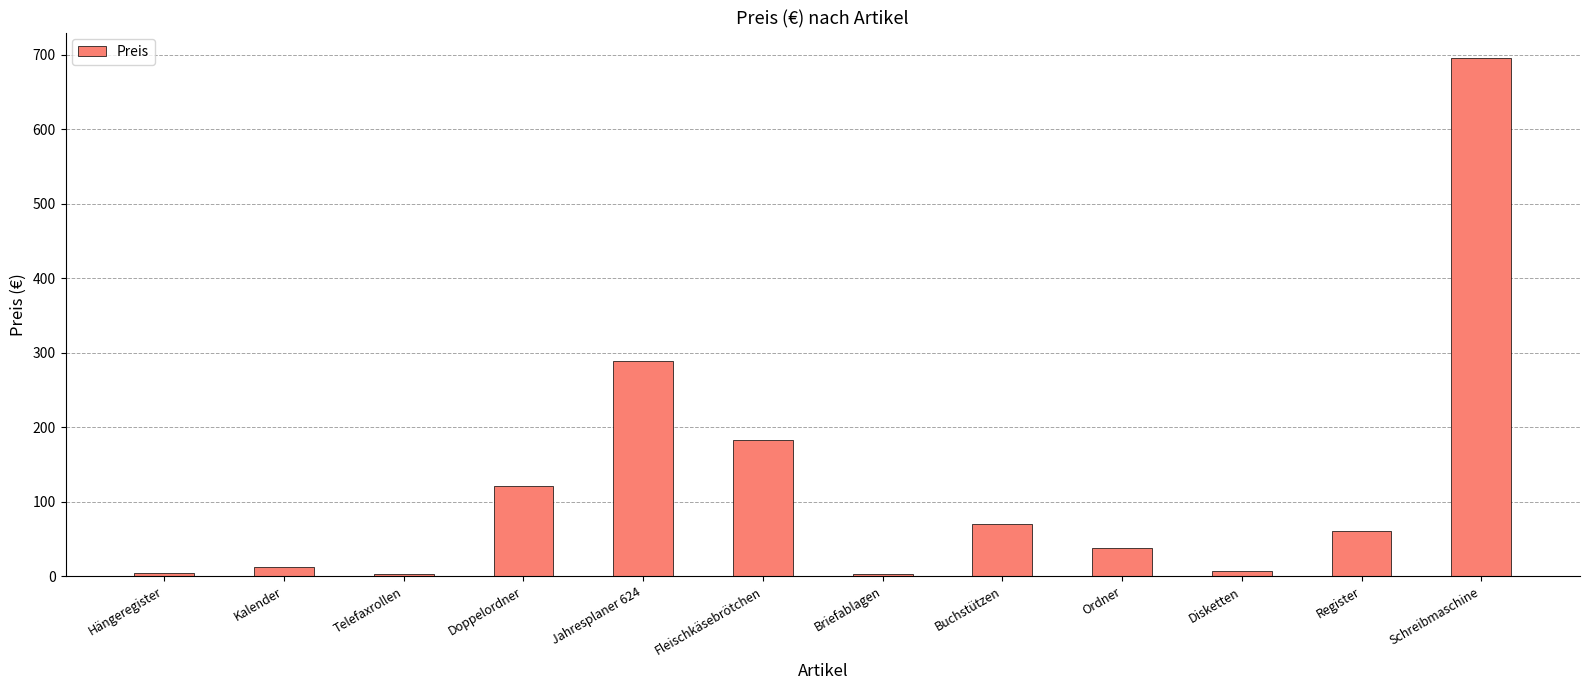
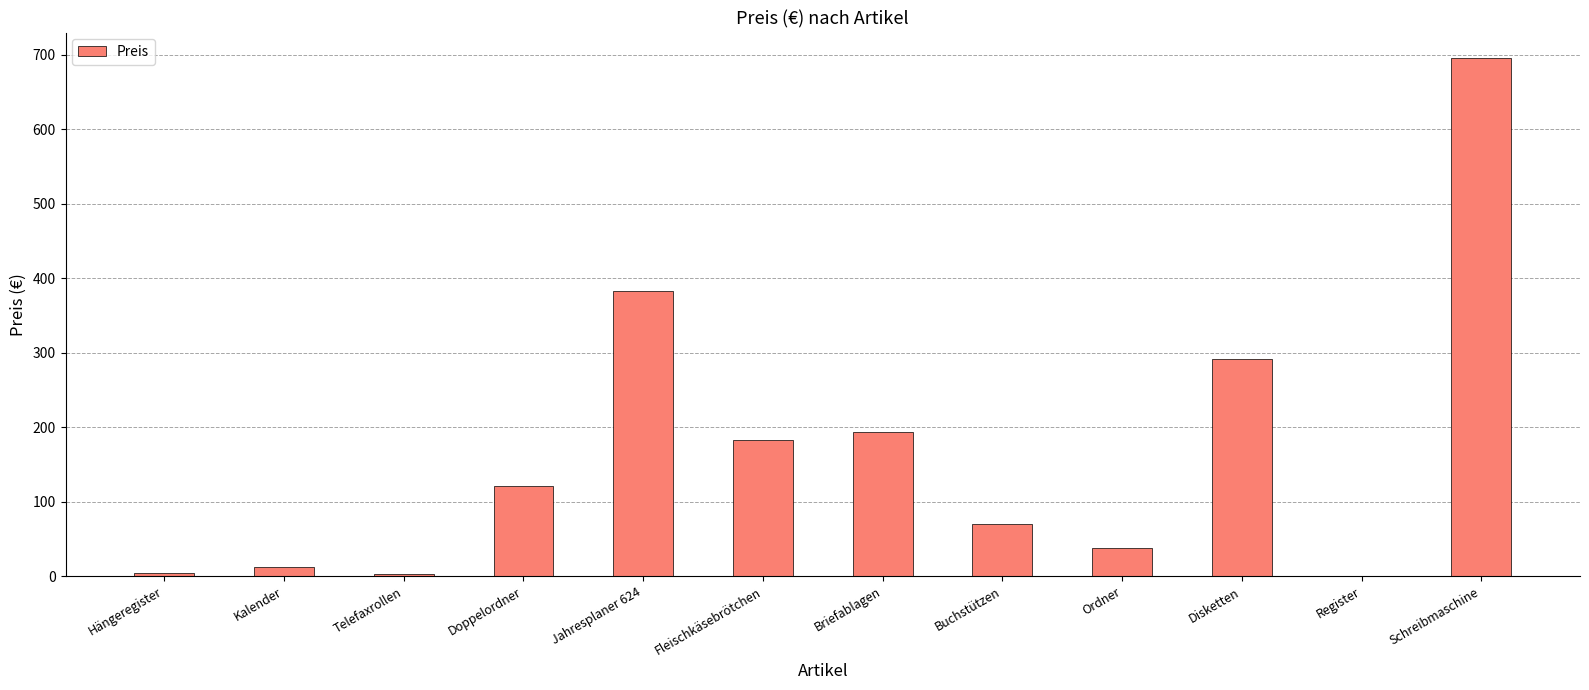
  {
    "Hängeregister": 0,
    "Kalender": 10,
    "Doppelordner": 120,
-   "Jahresplaner 624": 290,
+   "Jahresplaner 624": 380,
    "Fleischkäsebrötchen": 180,
-   "Briefablagen": 0,
+   "Briefablagen": 190,
    "Buchstützen": 70,
    "Ordner": 40,
-   "Disketten": 10,
-   "Register": 60,
+   "Disketten": 290,
+   "Register": 0,
    "Schreibmaschine": 700
  }
